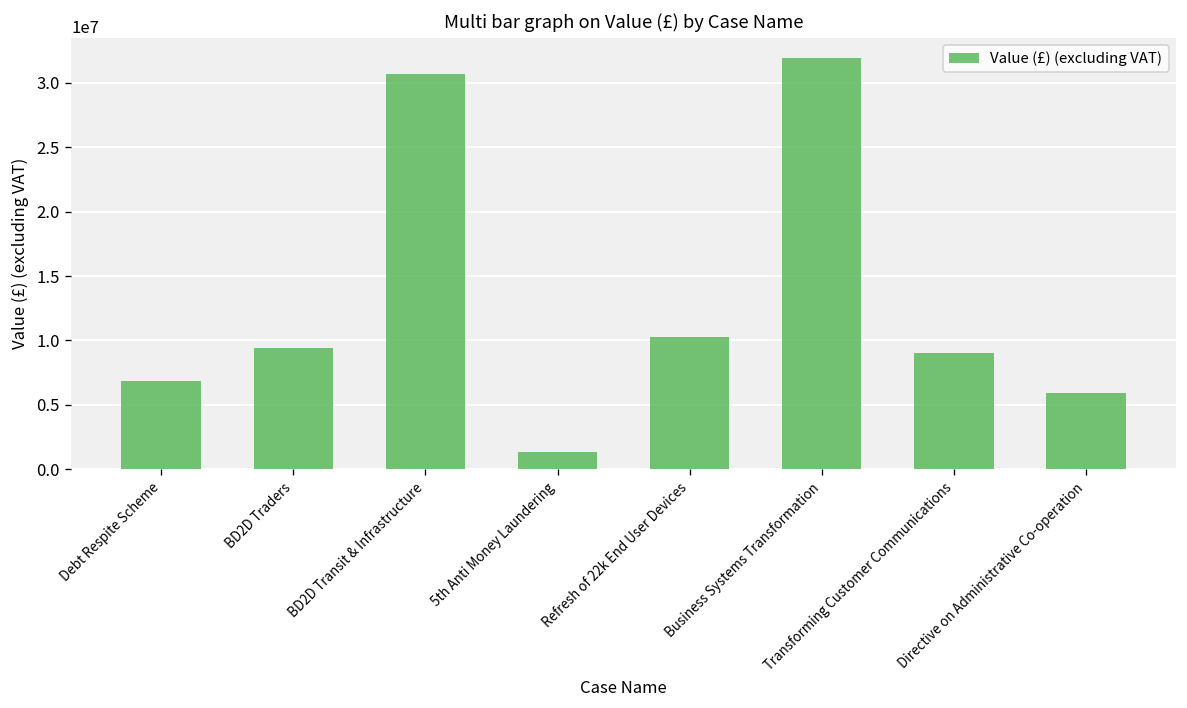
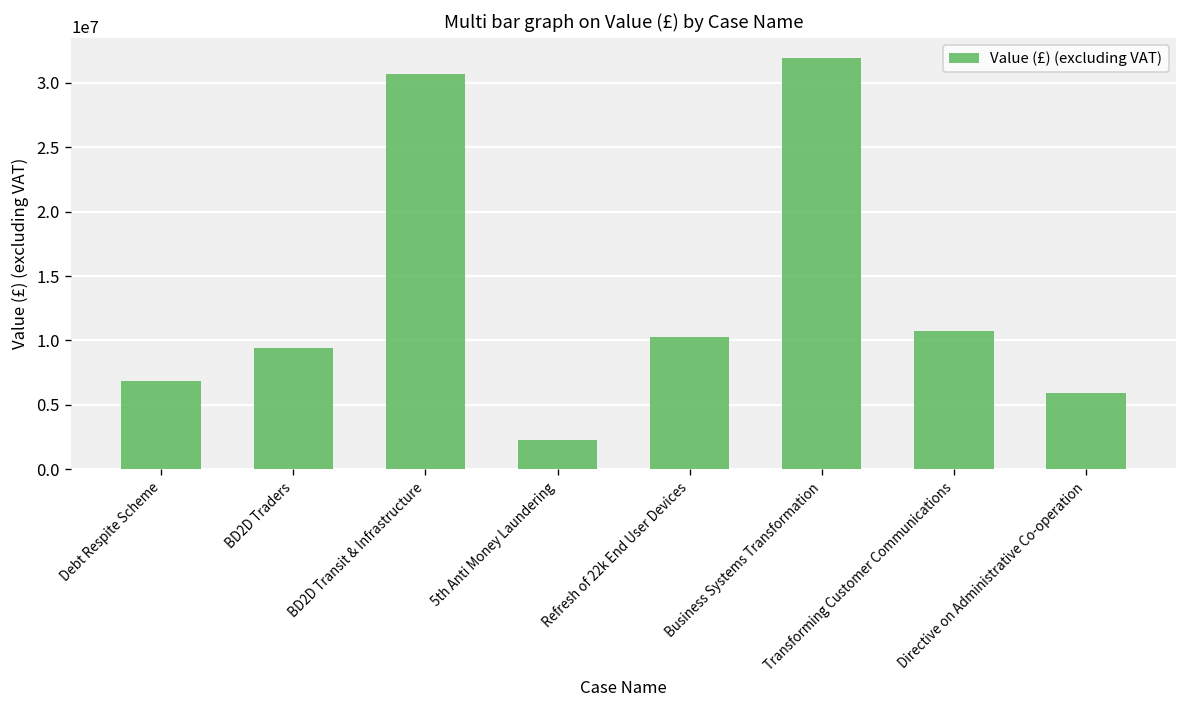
  {
    "Debt Respite Scheme": 6800000,
    "BD2D Traders": 9400000,
    "BD2D Transit & Infrastructure": 30700000,
-   "5th Anti Money Laundering": 1300000,
+   "5th Anti Money Laundering": 2300000,
    "Refresh of 22k End User Devices": 10300000,
    "Business Systems Transformation": 31900000,
-   "Transforming Customer Communications": 9100000,
+   "Transforming Customer Communications": 10700000,
    "Directive on Administrative Co-operation": 6000000
  }
